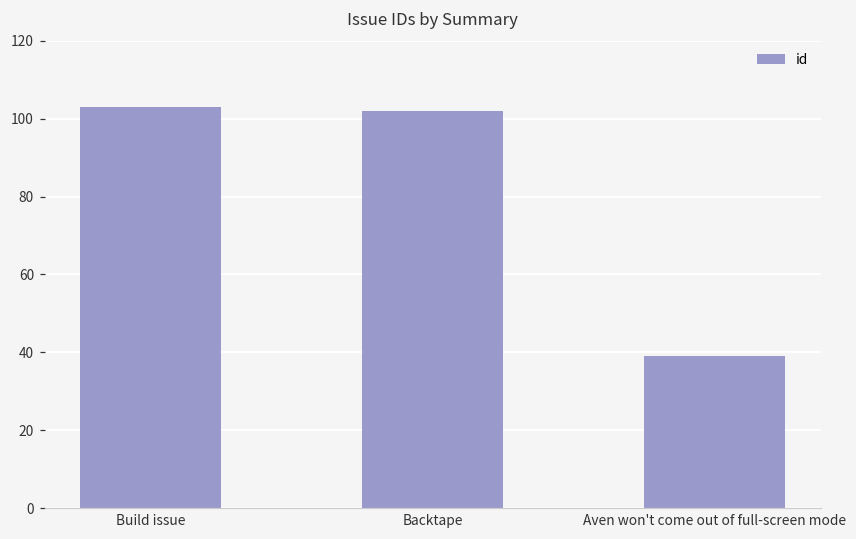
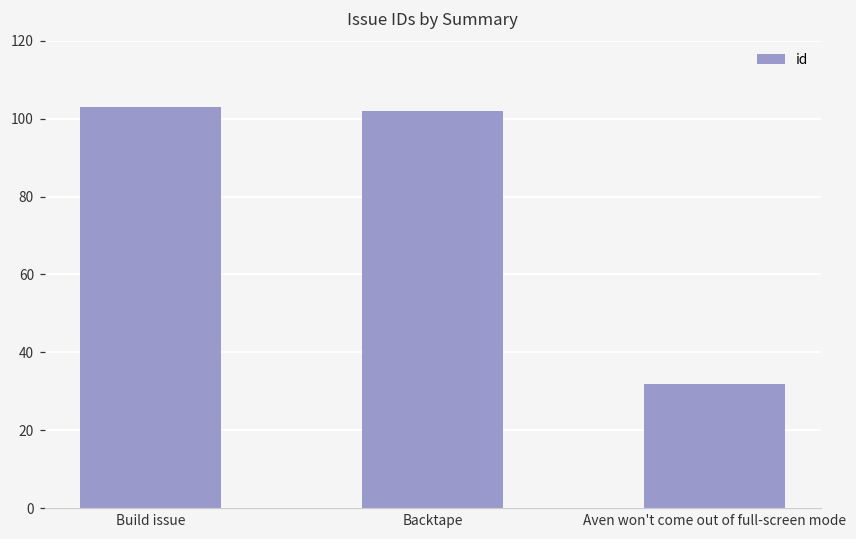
  {
    "Build issue": 103,
    "Backtape": 102,
-   "Aven won't come out of full-screen mode": 39
+   "Aven won't come out of full-screen mode": 32
  }
